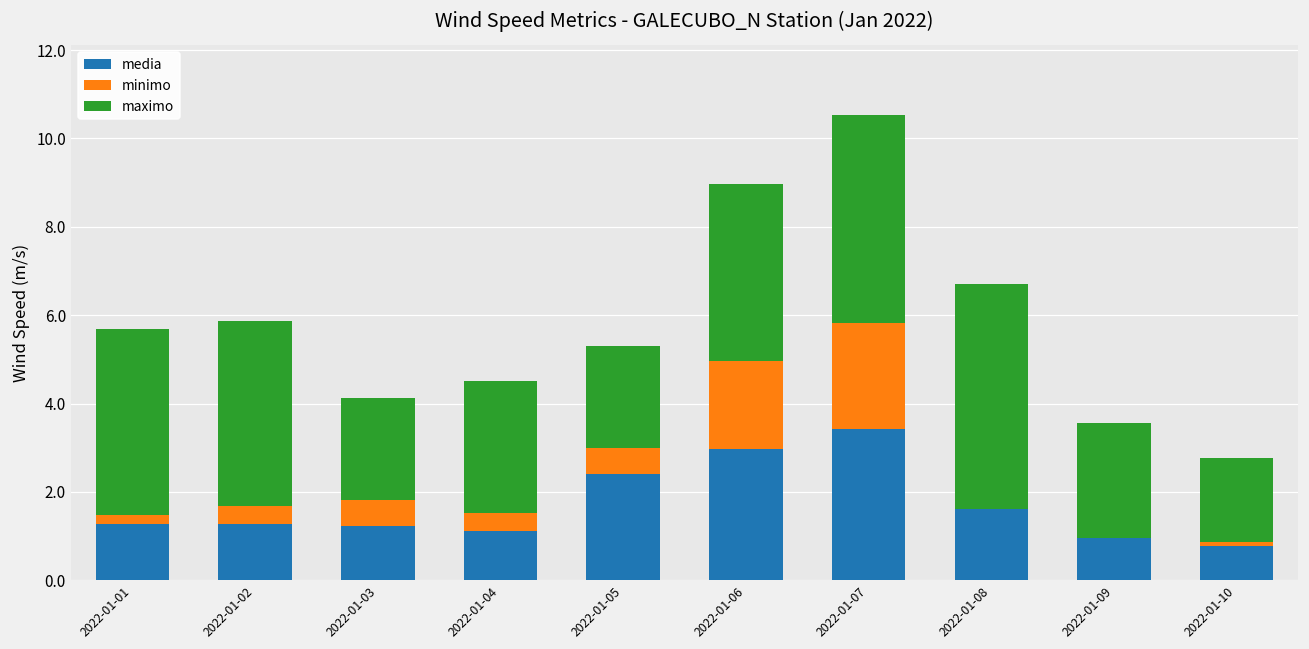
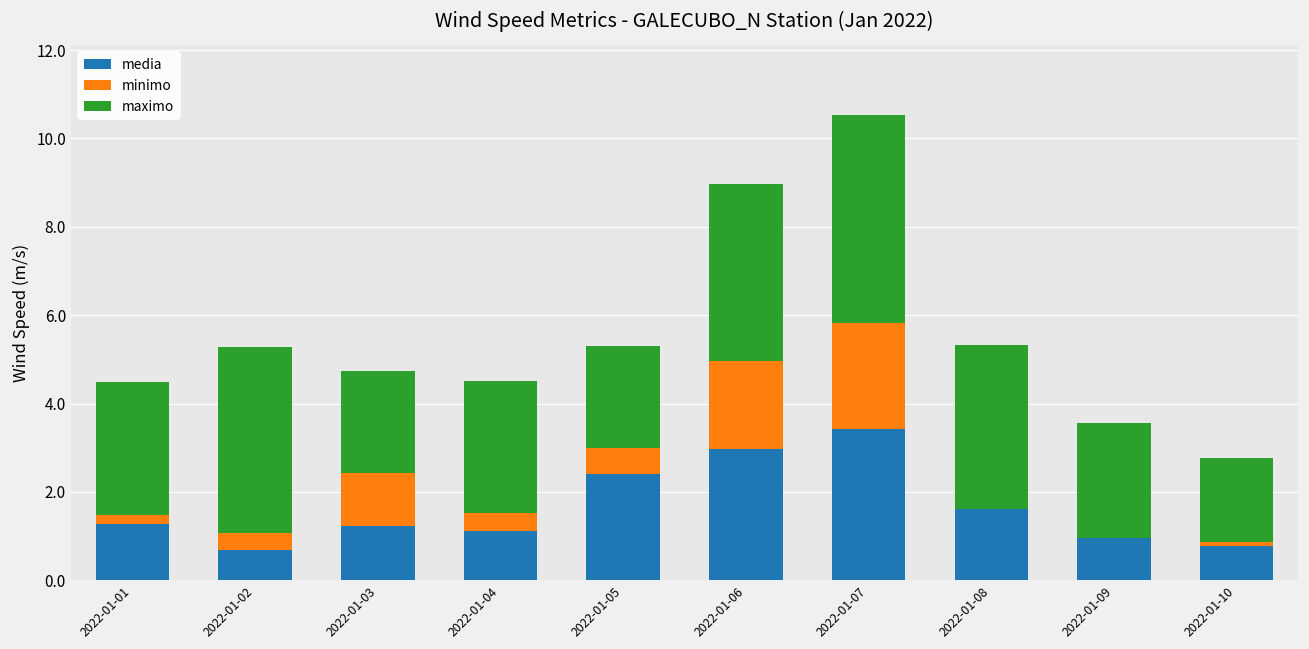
  {
    "media": {
      "2022-01-01": 1.3,
-     "2022-01-02": 1.3,
+     "2022-01-02": 0.7,
      "2022-01-03": 1.2,
      "2022-01-04": 1.1,
      "2022-01-05": 2.4,
      "2022-01-06": 3.0,
      "2022-01-07": 3.4,
      "2022-01-08": 1.6,
      "2022-01-09": 1.0,
      "2022-01-10": 0.8
    },
    "minimo": {
      "2022-01-01": 0.2,
      "2022-01-02": 0.4,
-     "2022-01-03": 0.6,
+     "2022-01-03": 1.2,
      "2022-01-04": 0.4,
      "2022-01-05": 0.6,
      "2022-01-06": 2.0,
      "2022-01-07": 2.4,
      "2022-01-08": 0.0,
      "2022-01-09": 0.0,
      "2022-01-10": 0.1
    },
    "maximo": {
-     "2022-01-01": 4.2,
+     "2022-01-01": 3.0,
      "2022-01-02": 4.2,
      "2022-01-03": 2.3,
      "2022-01-04": 3.0,
      "2022-01-05": 2.3,
      "2022-01-06": 4.0,
      "2022-01-07": 4.7,
-     "2022-01-08": 5.1,
+     "2022-01-08": 3.7,
      "2022-01-09": 2.6,
      "2022-01-10": 1.9
    }
  }
